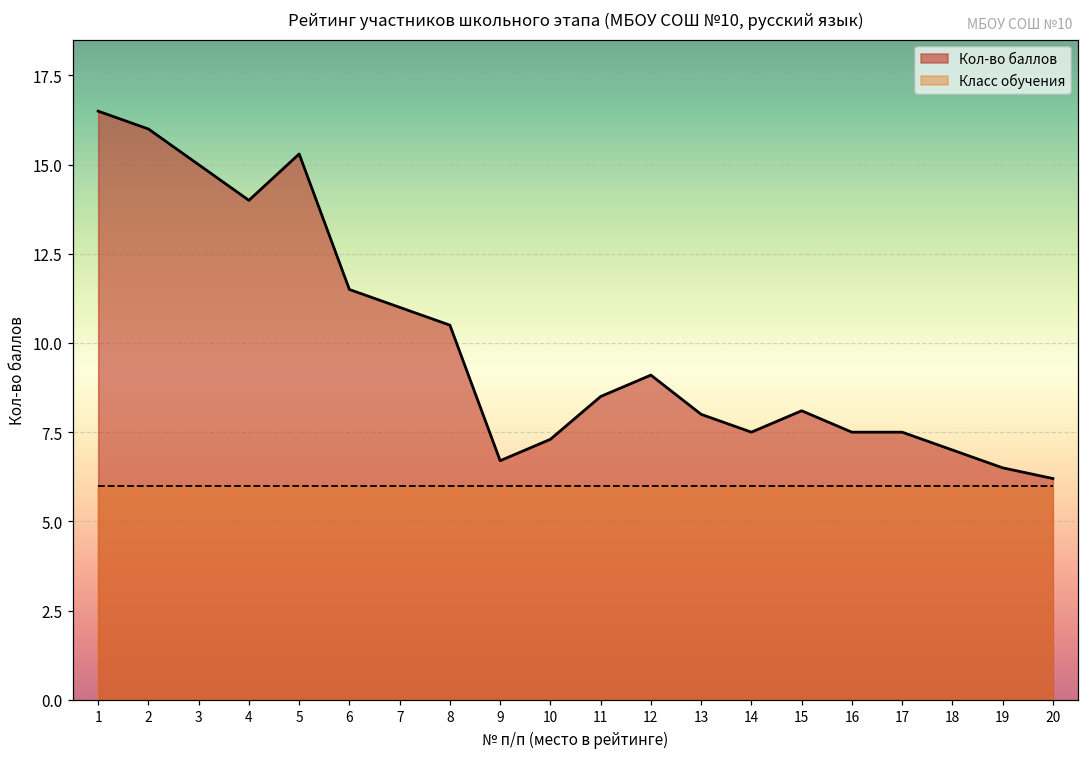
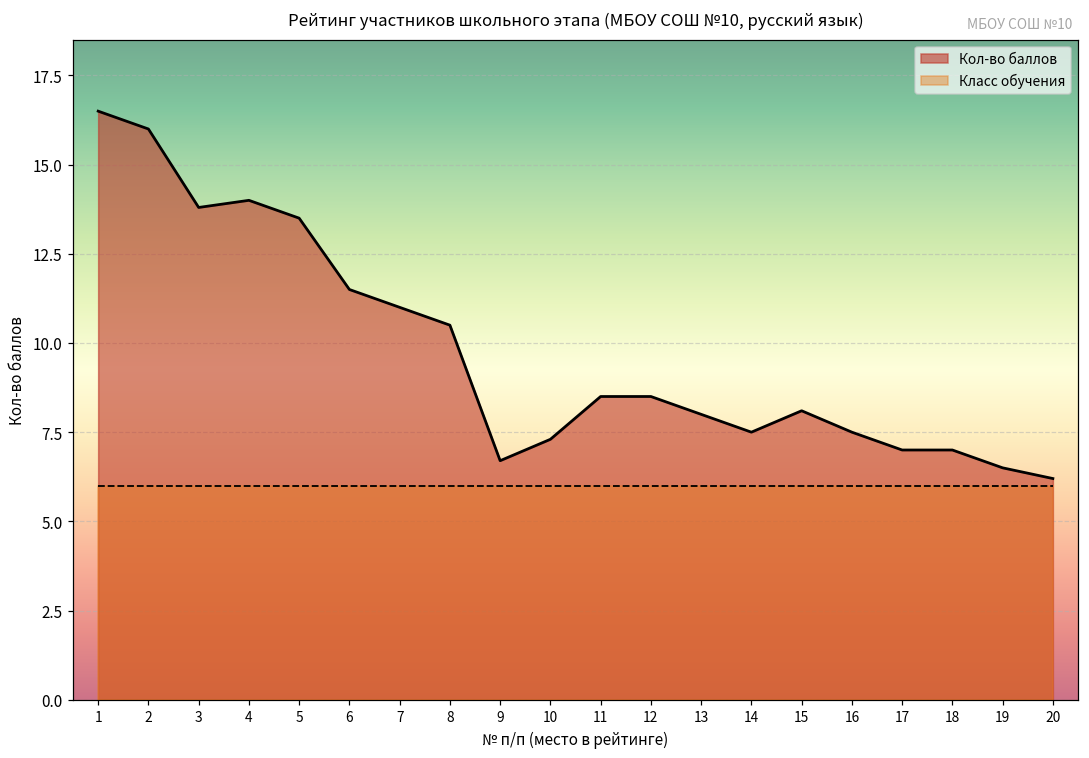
  {
    "Кол-во баллов": {
      "1": 16.5,
      "2": 16.0,
-     "3": 15.0,
+     "3": 13.8,
      "4": 14.0,
-     "5": 15.3,
+     "5": 13.5,
      "6": 11.5,
      "7": 11.0,
      "8": 10.5,
      "9": 6.7,
      "10": 7.3,
      "11": 8.5,
-     "12": 9.1,
+     "12": 8.5,
      "13": 8.0,
      "14": 7.5,
      "15": 8.1,
      "16": 7.5,
-     "17": 7.5,
+     "17": 7.0,
      "18": 7.0,
      "19": 6.5,
      "20": 6.2
    },
    "Класс обучения": {
      "1": 6.0,
      "2": 6.0,
      "3": 6.0,
      "4": 6.0,
      "5": 6.0,
      "6": 6.0,
      "7": 6.0,
      "8": 6.0,
      "9": 6.0,
      "10": 6.0,
      "11": 6.0,
      "12": 6.0,
      "13": 6.0,
      "14": 6.0,
      "15": 6.0,
      "16": 6.0,
      "17": 6.0,
      "18": 6.0,
      "19": 6.0,
      "20": 6.0
    }
  }
